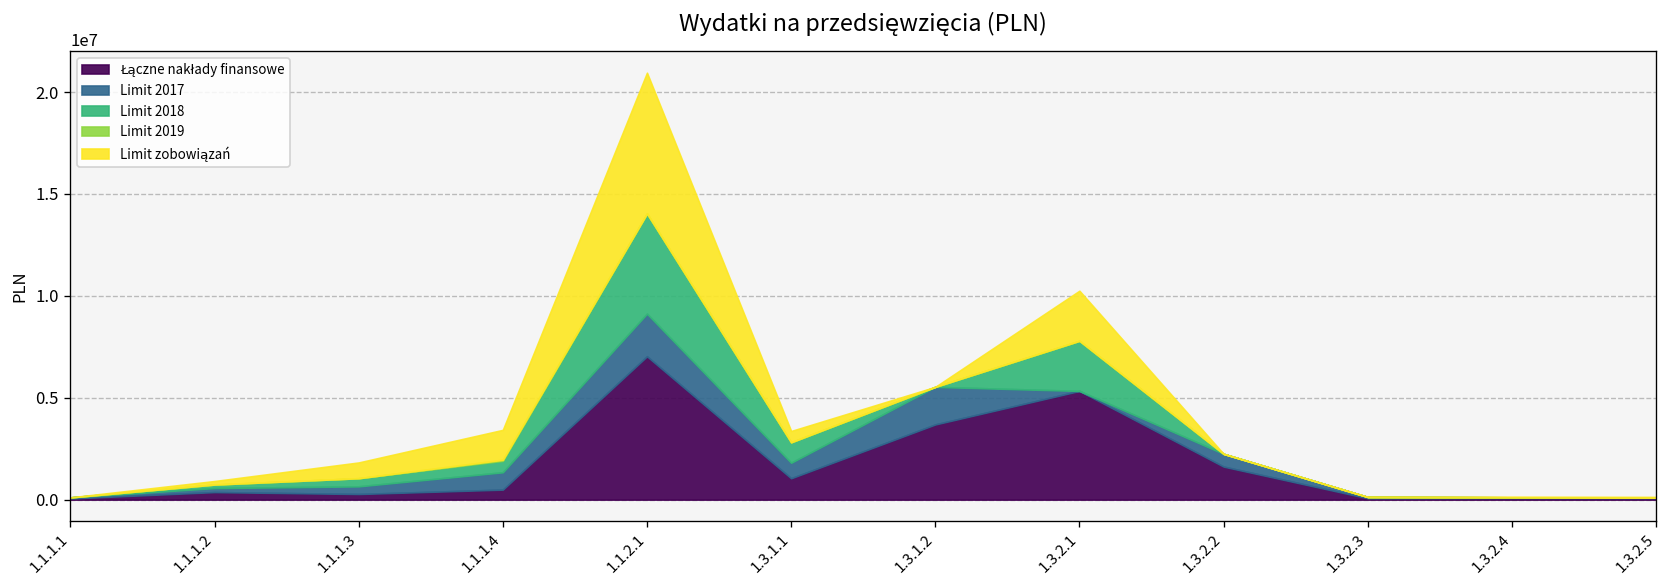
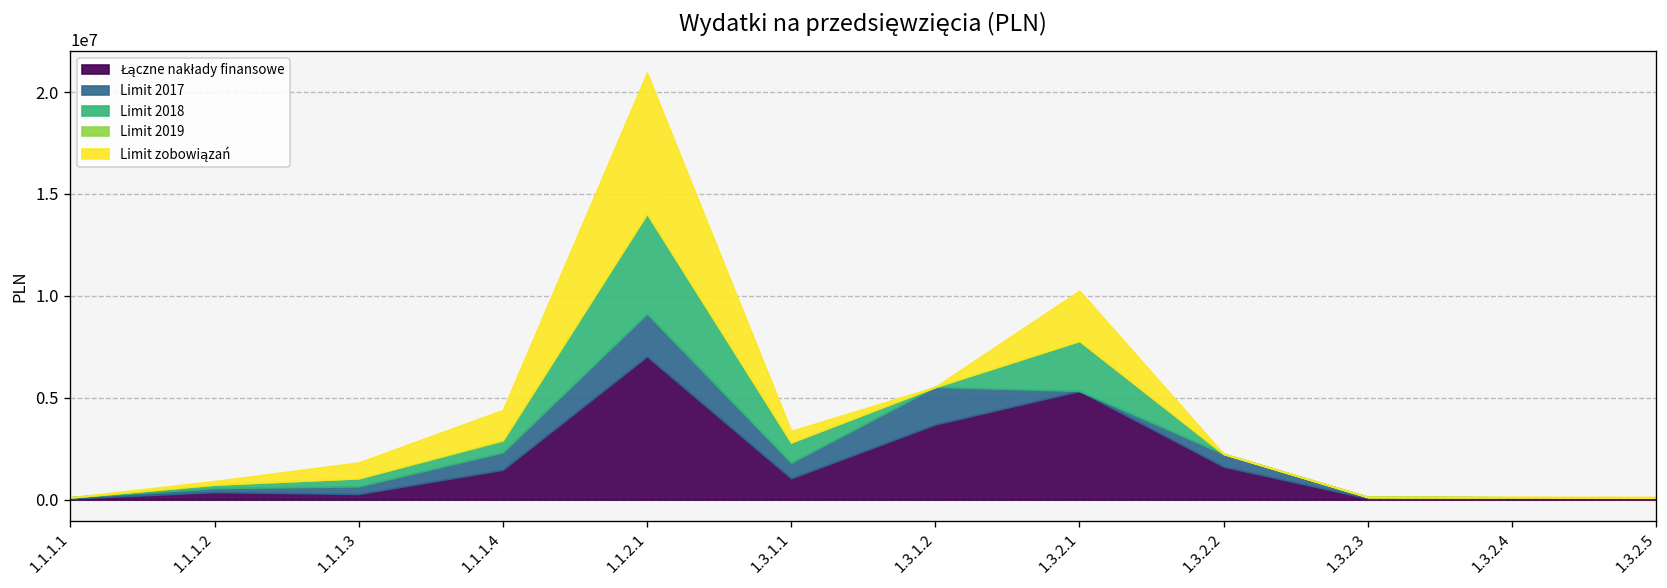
  {
    "Łączne nakłady finansowe": {
      "1.1.1.2": 400000,
      "1.1.1.3": 300000,
-     "1.1.1.4": 500000,
+     "1.1.1.4": 1500000,
      "1.1.2.1": 7000000,
      "1.3.1.1": 1000000,
      "1.3.1.2": 3700000,
      "1.3.2.2": 1600000
    },
    "Limit 2017": {
      "1.1.1.2": 200000,
      "1.1.1.3": 400000,
      "1.1.1.4": 900000,
      "1.1.2.1": 2100000,
      "1.3.1.1": 800000
    },
    "Limit zobowiązań": {
      "1.1.1.2": 200000,
      "1.1.1.3": 800000,
      "1.1.1.4": 1500000,
      "1.1.2.1": 6900000,
      "1.3.1.1": 600000,
      "1.3.2.1": 2500000
    }
  }
